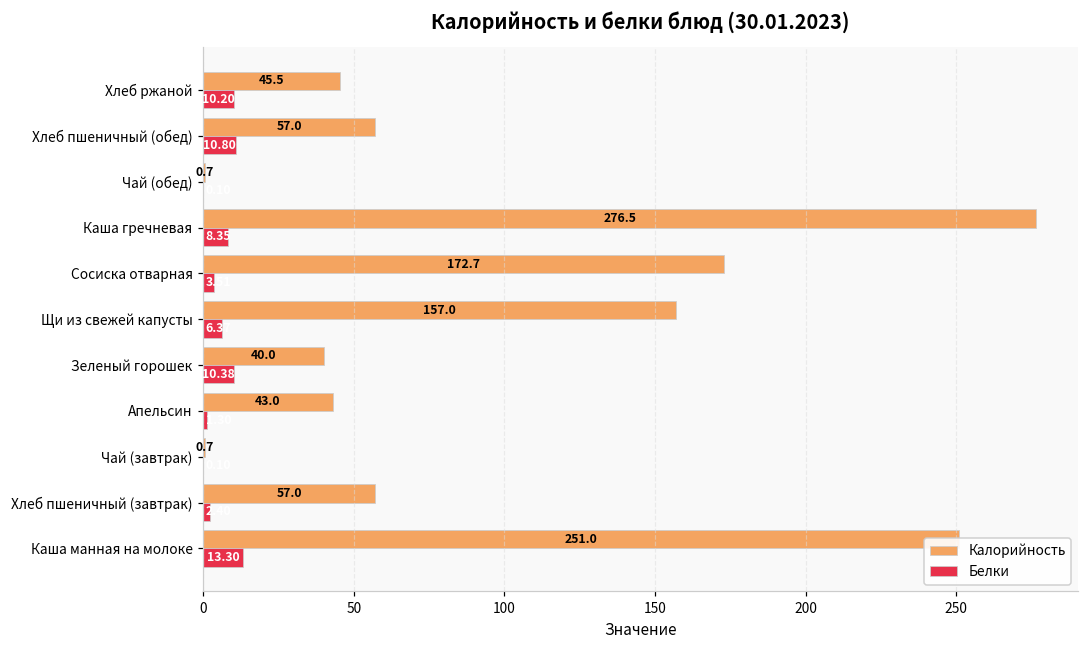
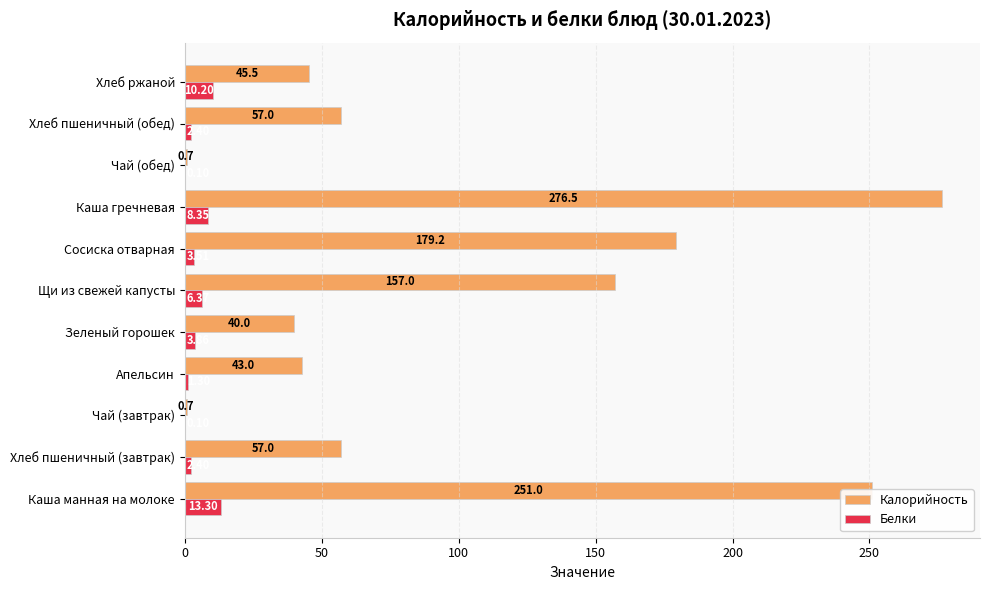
  {
    "Калорийность": {
      "Хлеб ржаной": 45.5,
      "Хлеб пшеничный (обед)": 57.0,
      "Чай (обед)": 0.7,
      "Каша гречневая": 276.5,
-     "Сосиска отварная": 172.7,
+     "Сосиска отварная": 179.2,
      "Щи из свежей капусты": 157.0,
      "Зеленый горошек": 40.0,
      "Апельсин": 43.0,
      "Чай (завтрак)": 0.7,
      "Хлеб пшеничный (завтрак)": 57.0
    },
    "Белки": {
-     "Хлеб пшеничный (обед)": 11,
+     "Хлеб пшеничный (обед)": 2,
      "Сосиска отварная": 4,
-     "Зеленый горошек": 10,
+     "Зеленый горошек": 4,
      "Апельсин": 1,
      "Хлеб пшеничный (завтрак)": 2
    }
  }
